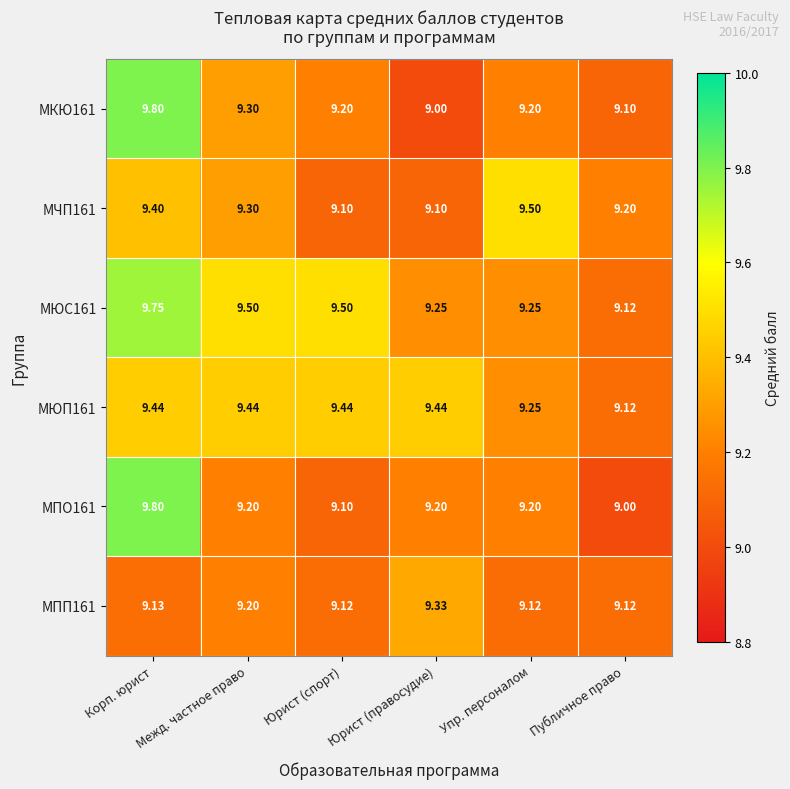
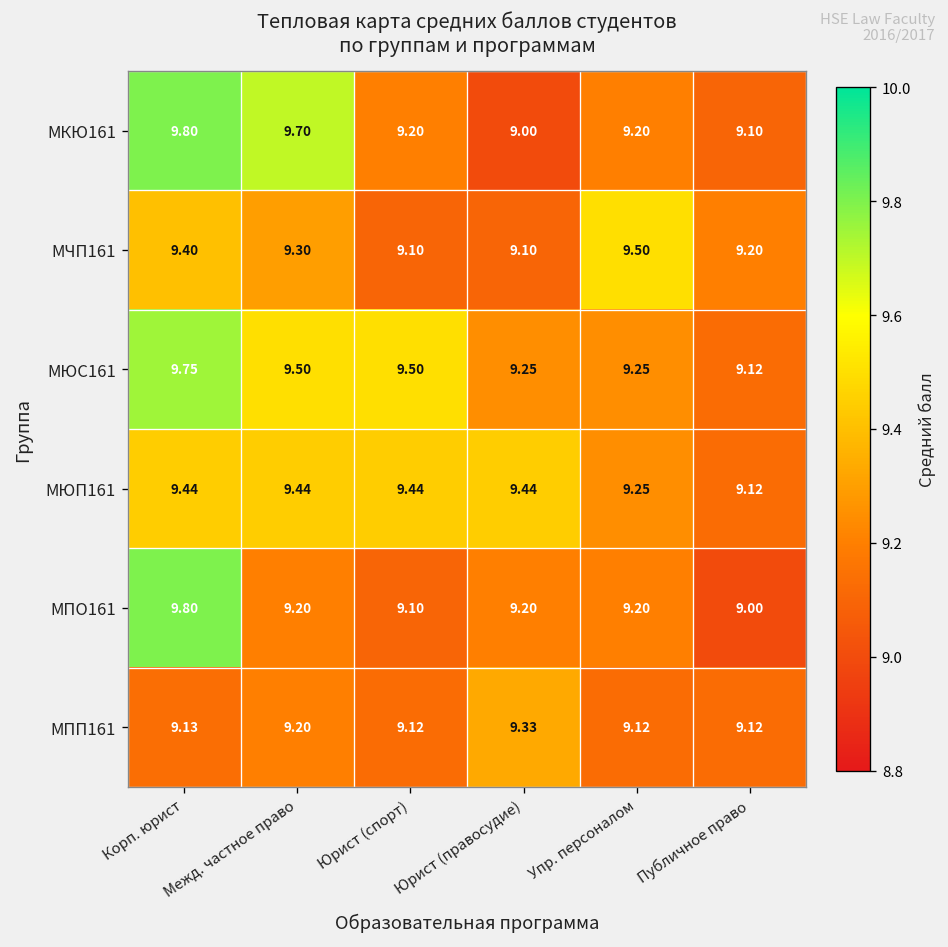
  {
    "МКЮ161": {
      "Корп. юрист": 9.80,
-     "Межд. частное право": 9.30,
+     "Межд. частное право": 9.70,
      "Юрист (спорт)": 9.20,
      "Юрист (правосудие)": 9.00,
      "Упр. персоналом": 9.20,
      "Публичное право": 9.10
    },
    "МЧП161": {
      "Корп. юрист": 9.40,
      "Межд. частное право": 9.30,
      "Юрист (спорт)": 9.10,
      "Юрист (правосудие)": 9.10,
      "Упр. персоналом": 9.50,
      "Публичное право": 9.20
    },
    "МЮС161": {
      "Корп. юрист": 9.75,
      "Межд. частное право": 9.50,
      "Юрист (спорт)": 9.50,
      "Юрист (правосудие)": 9.25,
      "Упр. персоналом": 9.25,
      "Публичное право": 9.12
    },
    "МЮП161": {
      "Корп. юрист": 9.44,
      "Межд. частное право": 9.44,
      "Юрист (спорт)": 9.44,
      "Юрист (правосудие)": 9.44,
      "Упр. персоналом": 9.25,
      "Публичное право": 9.12
    },
    "МПО161": {
      "Корп. юрист": 9.80,
      "Межд. частное право": 9.20,
      "Юрист (спорт)": 9.10,
      "Юрист (правосудие)": 9.20,
      "Упр. персоналом": 9.20,
      "Публичное право": 9.00
    },
    "МПП161": {
      "Корп. юрист": 9.13,
      "Межд. частное право": 9.20,
      "Юрист (спорт)": 9.12,
      "Юрист (правосудие)": 9.33,
      "Упр. персоналом": 9.12,
      "Публичное право": 9.12
    }
  }
